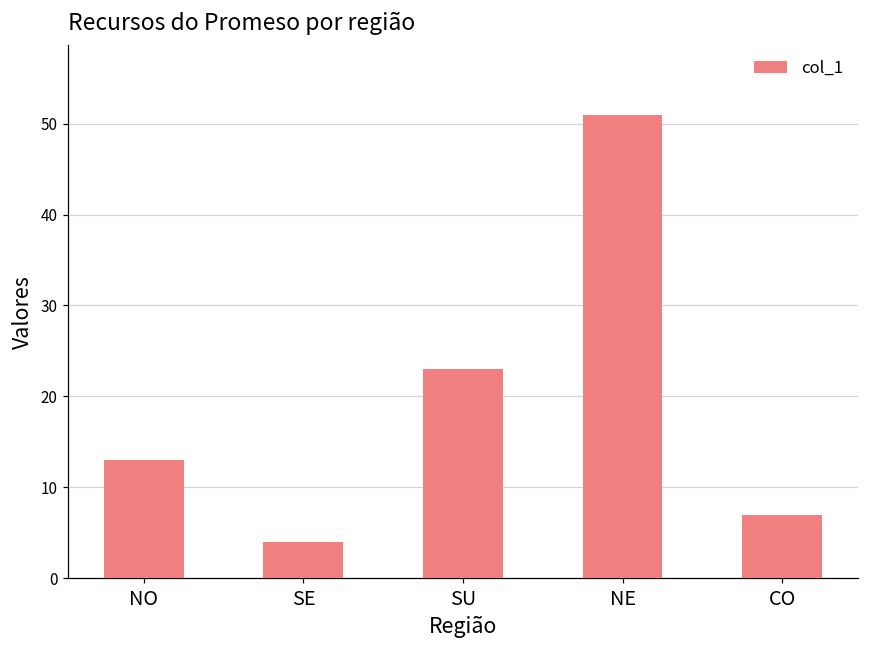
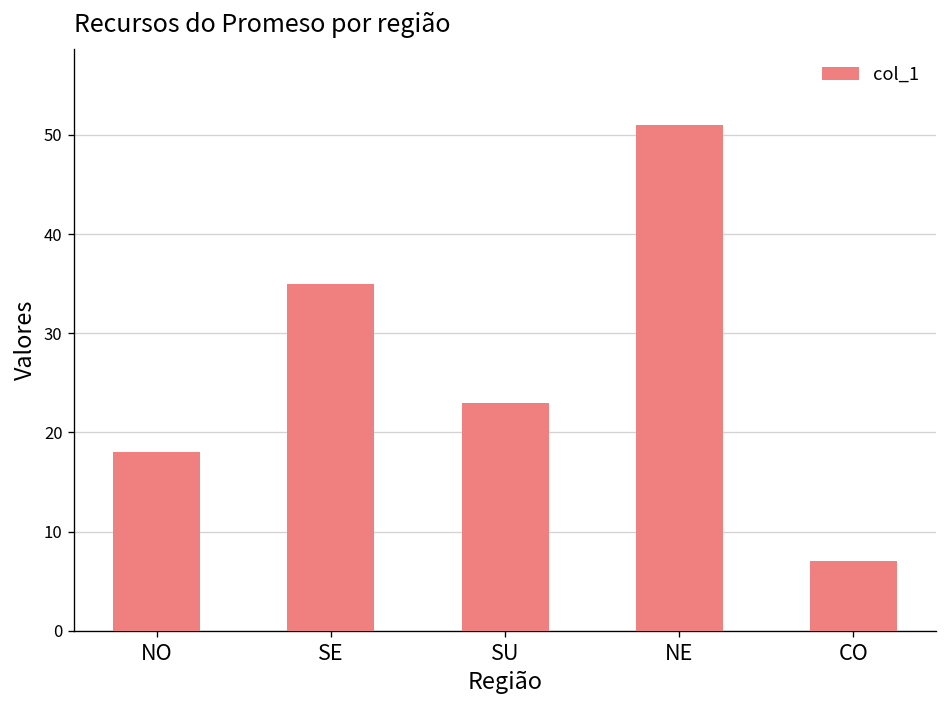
  {
-   "NO": 13,
-   "SE": 4,
+   "NO": 18,
+   "SE": 35,
    "SU": 23,
    "NE": 51,
    "CO": 7
  }
